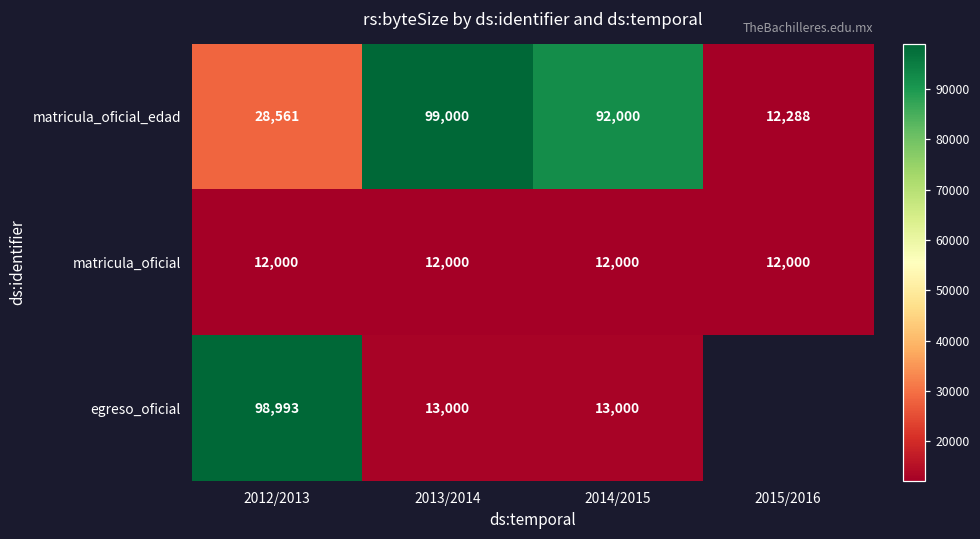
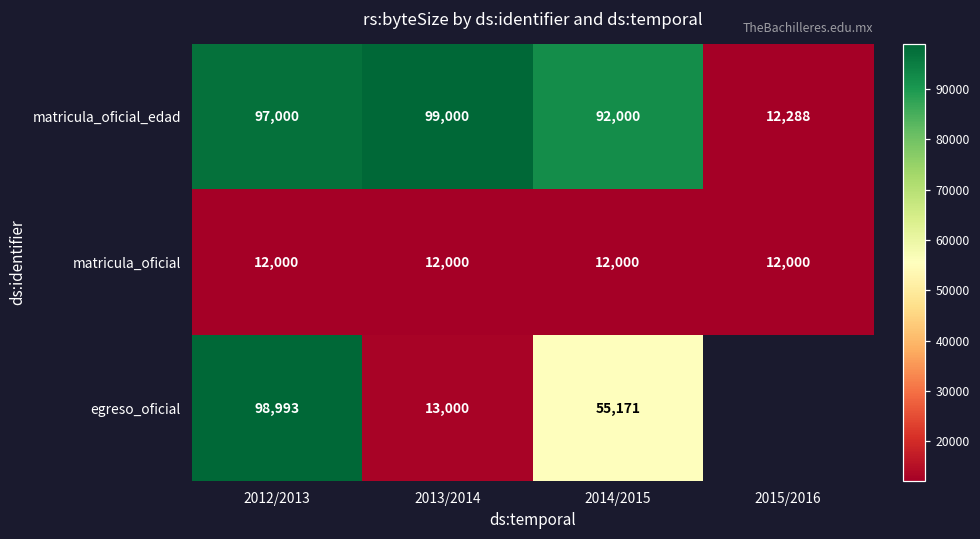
  {
    "matricula_oficial_edad": {
-     "2012/2013": "28,561",
+     "2012/2013": "97,000",
      "2013/2014": "99,000",
      "2014/2015": "92,000",
      "2015/2016": "12,288"
    },
    "matricula_oficial": {
      "2012/2013": "12,000",
      "2013/2014": "12,000",
      "2014/2015": "12,000",
      "2015/2016": "12,000"
    },
    "egreso_oficial": {
      "2012/2013": "98,993",
      "2013/2014": "13,000",
-     "2014/2015": "13,000"
+     "2014/2015": "55,171"
    }
  }
